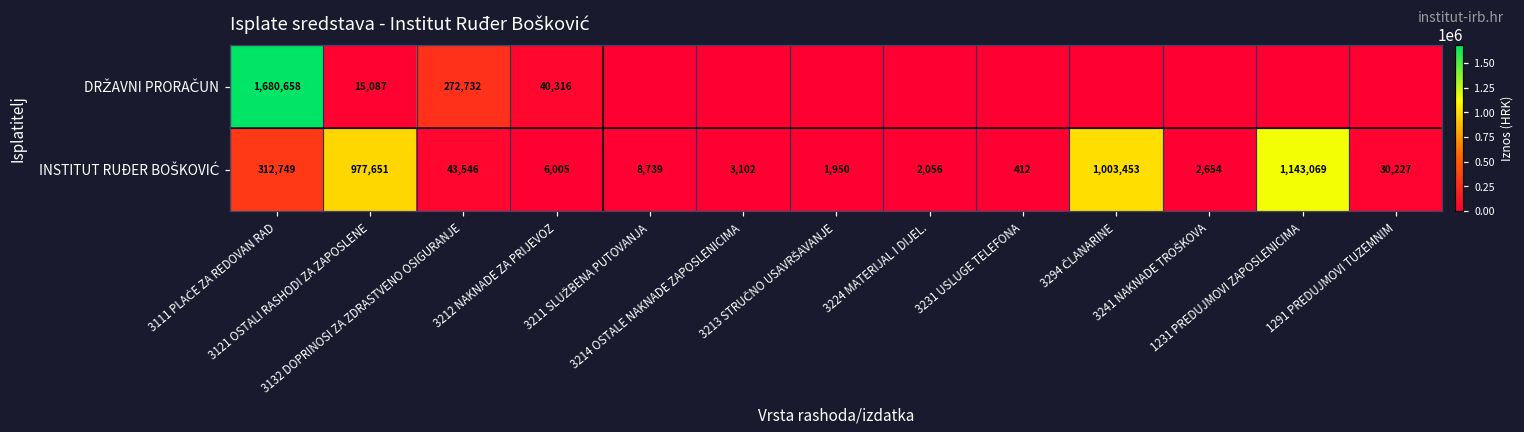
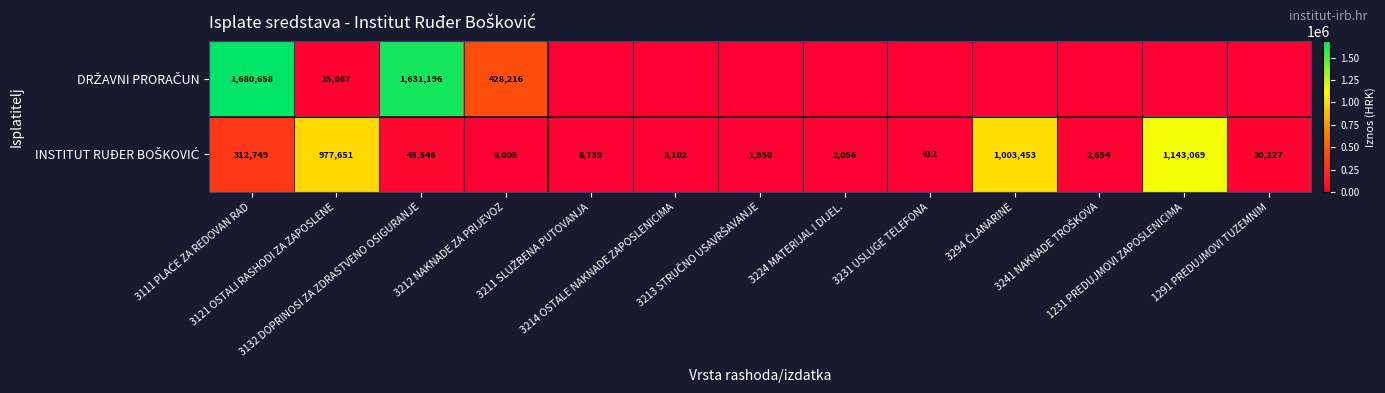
  {
    "DRŽAVNI PRORAČUN": {
      "3111 PLAĆE ZA REDOVAN RAD": "1,680,658",
      "3121 OSTALI RASHODI ZA ZAPOSLENE": "15,087",
-     "3132 DOPRINOSI ZA ZDRASTVENO OSIGURANJE": "272,732",
-     "3212 NAKNADE ZA PRIJEVOZ": "40,316"
+     "3132 DOPRINOSI ZA ZDRASTVENO OSIGURANJE": "1,631,196",
+     "3212 NAKNADE ZA PRIJEVOZ": "428,216"
    },
    "INSTITUT RUĐER BOŠKOVIĆ": {
      "3111 PLAĆE ZA REDOVAN RAD": "312,749",
      "3121 OSTALI RASHODI ZA ZAPOSLENE": "977,651",
      "3132 DOPRINOSI ZA ZDRASTVENO OSIGURANJE": "43,546",
      "3212 NAKNADE ZA PRIJEVOZ": "6,005",
      "3211 SLUŽBENA PUTOVANJA": "8,739",
      "3214 OSTALE NAKNADE ZAPOSLENICIMA": "3,102",
      "3213 STRUČNO USAVRŠAVANJE": "1,950",
      "3224 MATERIJAL I DIJEL.": "2,056",
      "3231 USLUGE TELEFONA": "412",
      "3294 ČLANARINE": "1,003,453",
      "3241 NAKNADE TROŠKOVA": "2,654",
      "1231 PREDUJMOVI ZAPOSLENICIMA": "1,143,069",
      "1291 PREDUJMOVI TUZEMNIM": "30,227"
    }
  }
